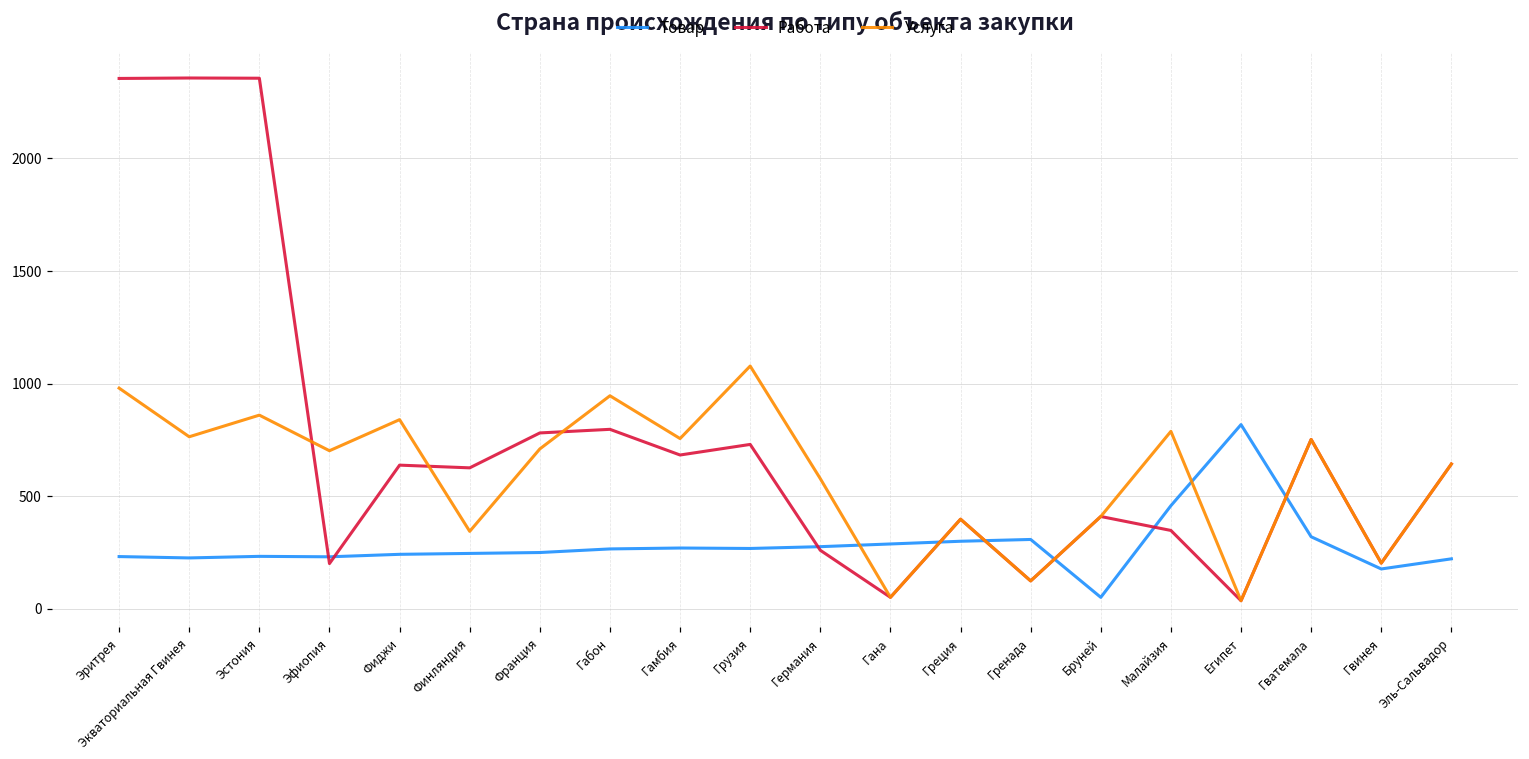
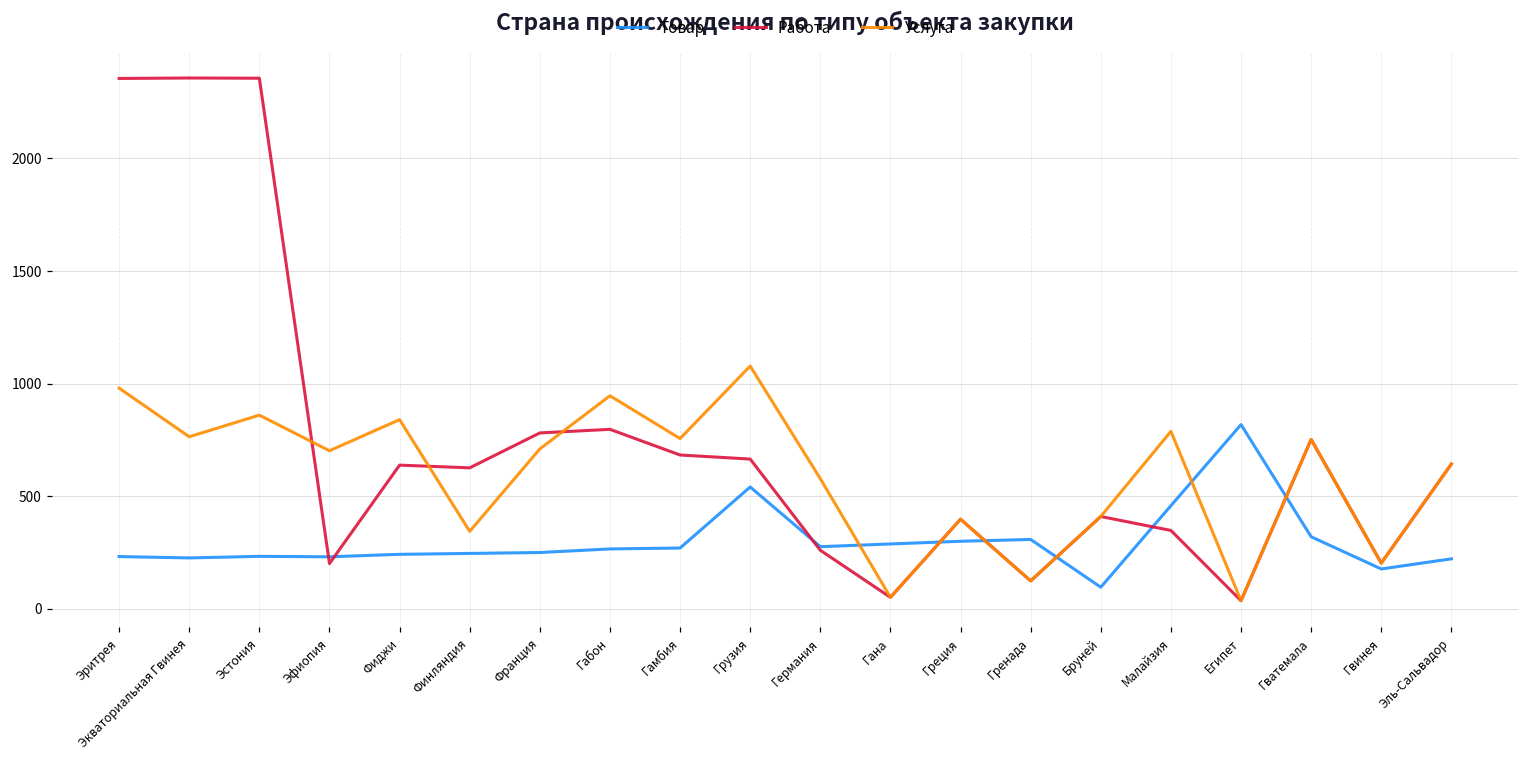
  {
    "Товар": {
      "Эритрея": 230,
      "Экваториальная Гвинея": 230,
      "Эстония": 230,
      "Эфиопия": 230,
      "Фиджи": 240,
      "Финляндия": 250,
      "Франция": 250,
      "Габон": 270,
      "Гамбия": 270,
-     "Грузия": 270,
+     "Грузия": 540,
      "Германия": 280,
      "Гана": 290,
      "Греция": 300,
      "Гренада": 310,
-     "Бруней": 50,
+     "Бруней": 100,
      "Малайзия": 460,
      "Египет": 820,
      "Гватемала": 320,
      "Гвинея": 180,
      "Эль-Сальвадор": 220
    },
    "Работа": {
      "Эритрея": 2360,
      "Экваториальная Гвинея": 2360,
      "Эстония": 2360,
      "Эфиопия": 200,
      "Фиджи": 640,
      "Финляндия": 630,
      "Франция": 780,
      "Габон": 800,
      "Гамбия": 680,
-     "Грузия": 730,
+     "Грузия": 670,
      "Германия": 260,
      "Малайзия": 350
    },
    "Услуга": {
      "Эритрея": 980,
      "Экваториальная Гвинея": 760,
      "Эстония": 860,
      "Эфиопия": 700,
      "Фиджи": 840,
      "Финляндия": 340,
      "Франция": 710,
      "Габон": 950,
      "Гамбия": 760,
      "Грузия": 1080,
      "Германия": 580,
      "Малайзия": 790
    }
  }
